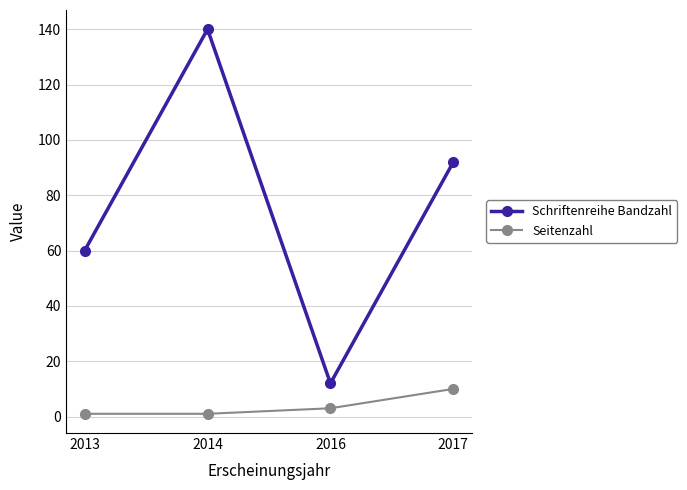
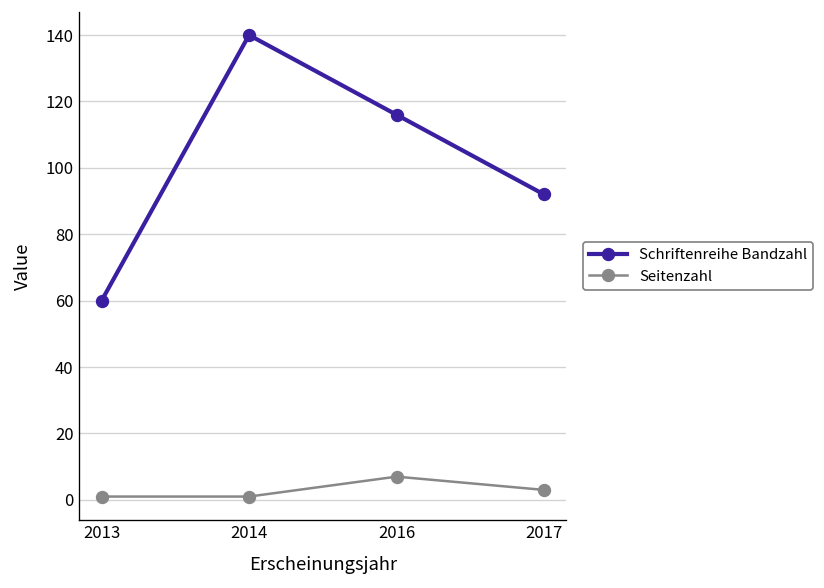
  {
    "Schriftenreihe Bandzahl": {
      "2013": 60,
      "2014": 140,
-     "2016": 12,
+     "2016": 116,
      "2017": 92
    },
    "Seitenzahl": {
      "2013": 1,
      "2014": 1,
-     "2016": 3,
-     "2017": 10
+     "2016": 7,
+     "2017": 3
    }
  }
